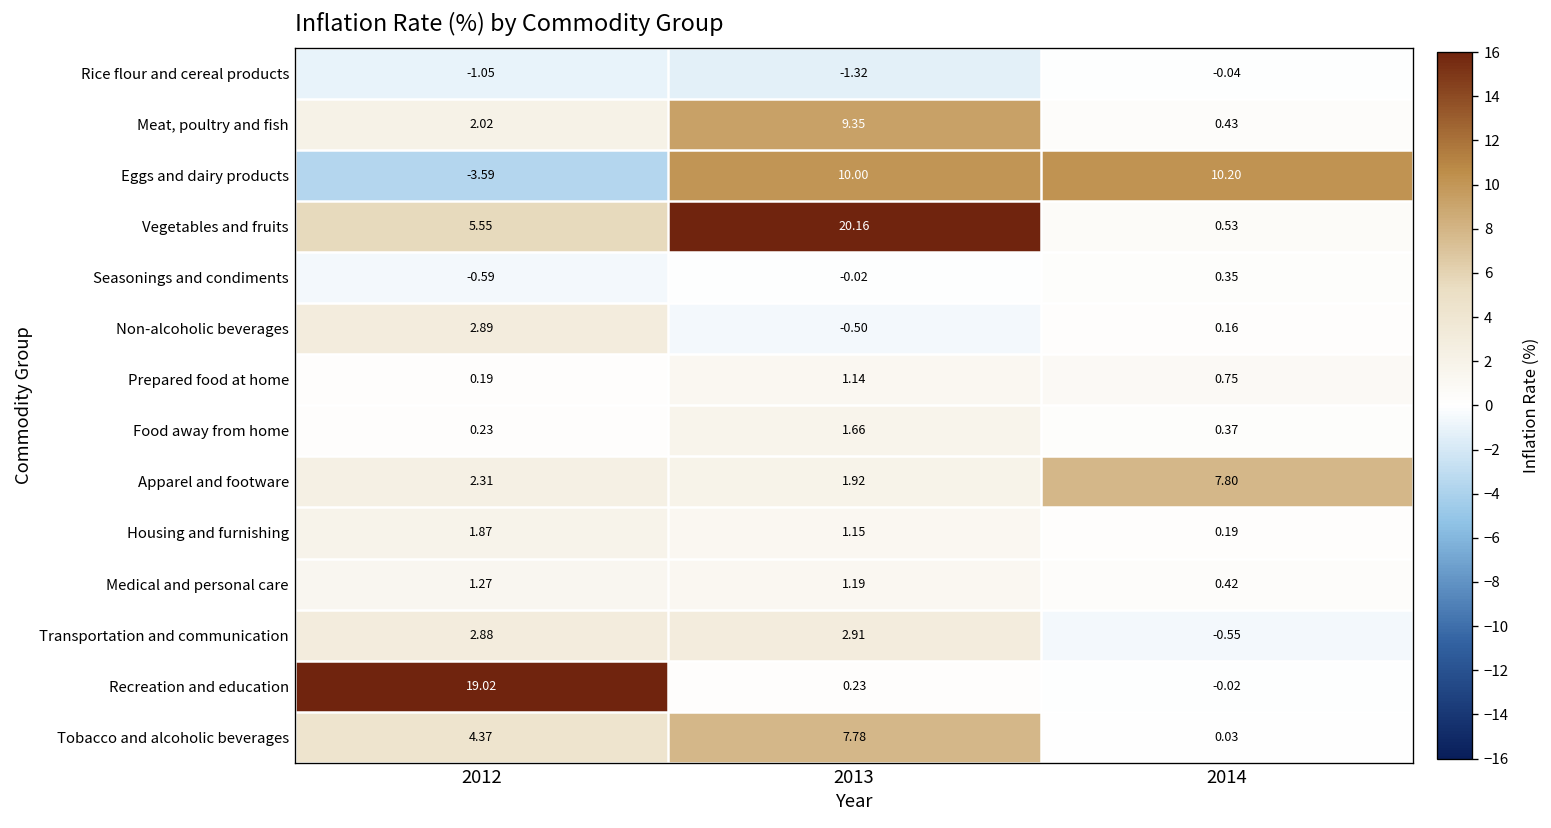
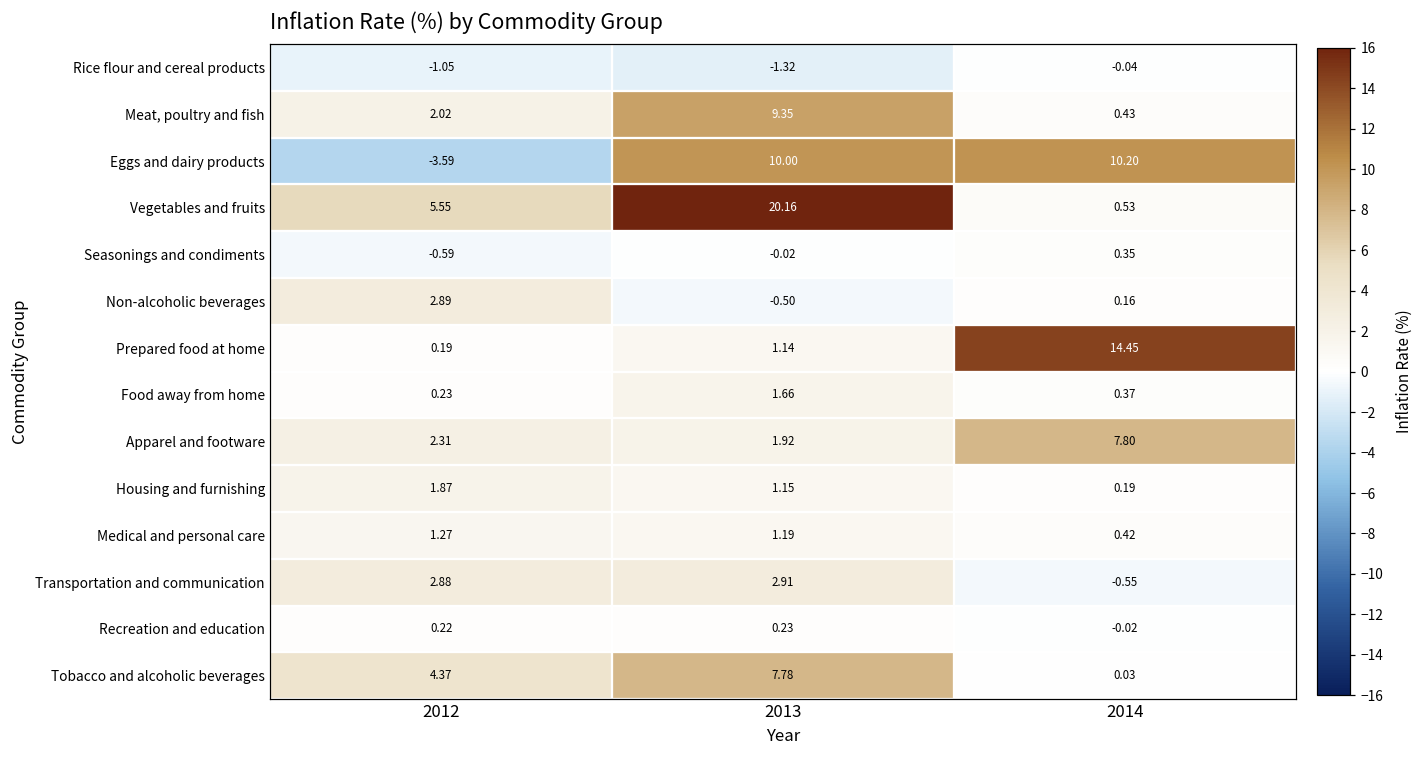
  {
    "Rice flour and cereal products": {
      "2012": -1.05,
      "2013": -1.32,
      "2014": -0.04
    },
    "Meat, poultry and fish": {
      "2012": 2.02,
      "2013": 9.35,
      "2014": 0.43
    },
    "Eggs and dairy products": {
      "2012": -3.59,
      "2013": 10.00,
      "2014": 10.20
    },
    "Vegetables and fruits": {
      "2012": 5.55,
      "2013": 20.16,
      "2014": 0.53
    },
    "Seasonings and condiments": {
      "2012": -0.59,
      "2013": -0.02,
      "2014": 0.35
    },
    "Non-alcoholic beverages": {
      "2012": 2.89,
      "2013": -0.50,
      "2014": 0.16
    },
    "Prepared food at home": {
      "2012": 0.19,
      "2013": 1.14,
-     "2014": 0.75
+     "2014": 14.45
    },
    "Food away from home": {
      "2012": 0.23,
      "2013": 1.66,
      "2014": 0.37
    },
    "Apparel and footware": {
      "2012": 2.31,
      "2013": 1.92,
      "2014": 7.80
    },
    "Housing and furnishing": {
      "2012": 1.87,
      "2013": 1.15,
      "2014": 0.19
    },
    "Medical and personal care": {
      "2012": 1.27,
      "2013": 1.19,
      "2014": 0.42
    },
    "Transportation and communication": {
      "2012": 2.88,
      "2013": 2.91,
      "2014": -0.55
    },
    "Recreation and education": {
-     "2012": 19.02,
+     "2012": 0.22,
      "2013": 0.23,
      "2014": -0.02
    },
    "Tobacco and alcoholic beverages": {
      "2012": 4.37,
      "2013": 7.78,
      "2014": 0.03
    }
  }
